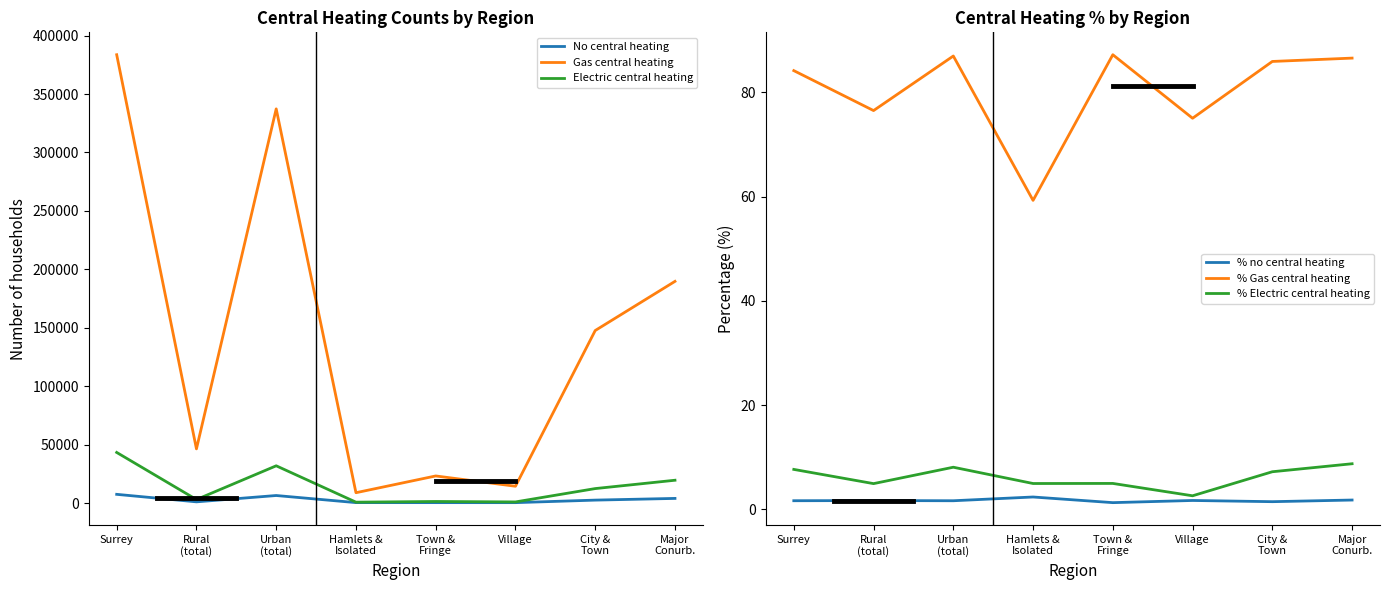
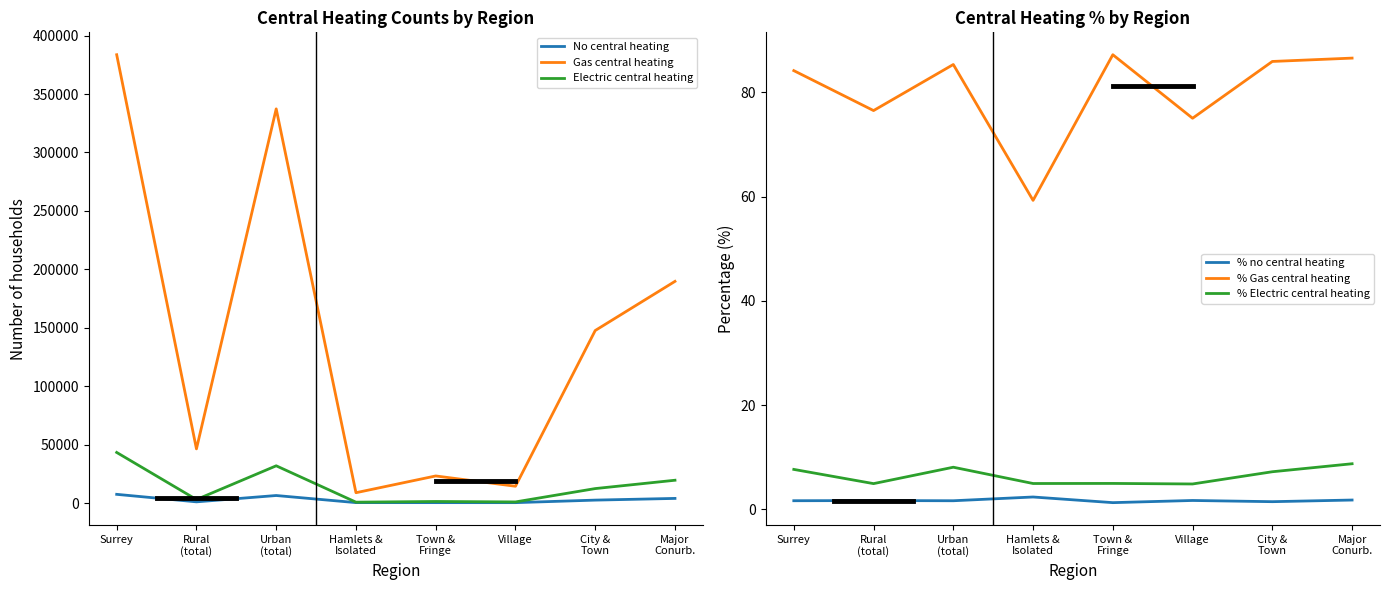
  {
    "Central Heating Counts by Region": {
      "No central heating": {
        "Surrey": 7000,
        "Urban (total)": 6000,
        "City & Town": 2000,
        "Major Conurb.": 4000
      },
      "Gas central heating": {
        "Surrey": 384000,
        "Rural (total)": 46000,
        "Urban (total)": 337000,
        "Hamlets & Isolated": 9000,
        "Town & Fringe": 23000,
        "Village": 14000,
        "City & Town": 148000,
        "Major Conurb.": 190000
      },
      "Electric central heating": {
        "Surrey": 43000,
        "Urban (total)": 32000,
        "City & Town": 12000,
        "Major Conurb.": 19000
      }
    },
    "Central Heating % by Region": {
      "% no central heating": {
        "Surrey": 2,
        "Rural (total)": 2,
        "Urban (total)": 2,
        "Hamlets & Isolated": 2,
        "Town & Fringe": 1,
        "Village": 2,
        "City & Town": 1,
        "Major Conurb.": 2
      },
      "% Gas central heating": {
        "Surrey": 84,
        "Rural (total)": 77,
-       "Urban (total)": 87,
+       "Urban (total)": 85,
        "Hamlets & Isolated": 59,
        "Town & Fringe": 87,
        "Village": 75,
        "City & Town": 86,
        "Major Conurb.": 87
      },
      "% Electric central heating": {
        "Surrey": 8,
        "Rural (total)": 5,
        "Urban (total)": 8,
        "Hamlets & Isolated": 5,
        "Town & Fringe": 5,
-       "Village": 3,
+       "Village": 5,
        "City & Town": 7,
        "Major Conurb.": 9
      }
    }
  }
